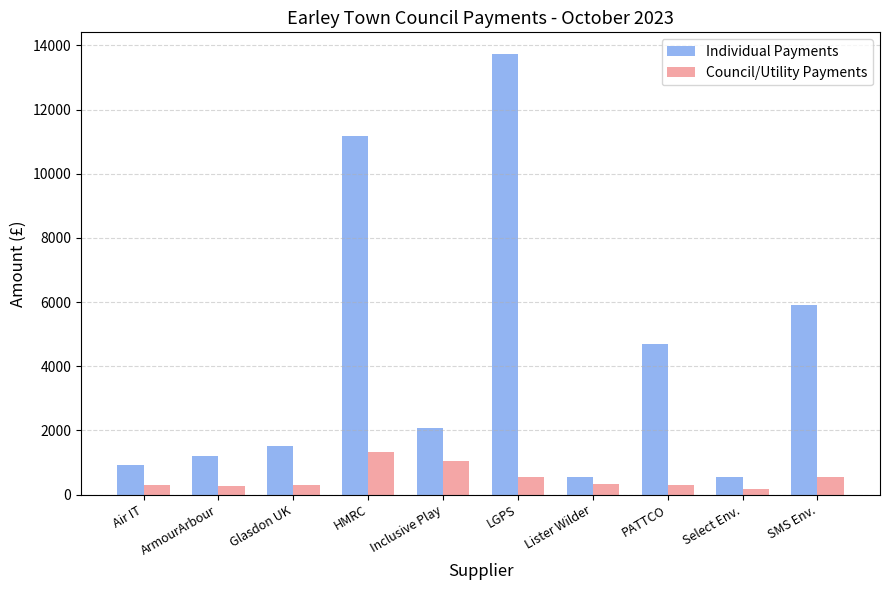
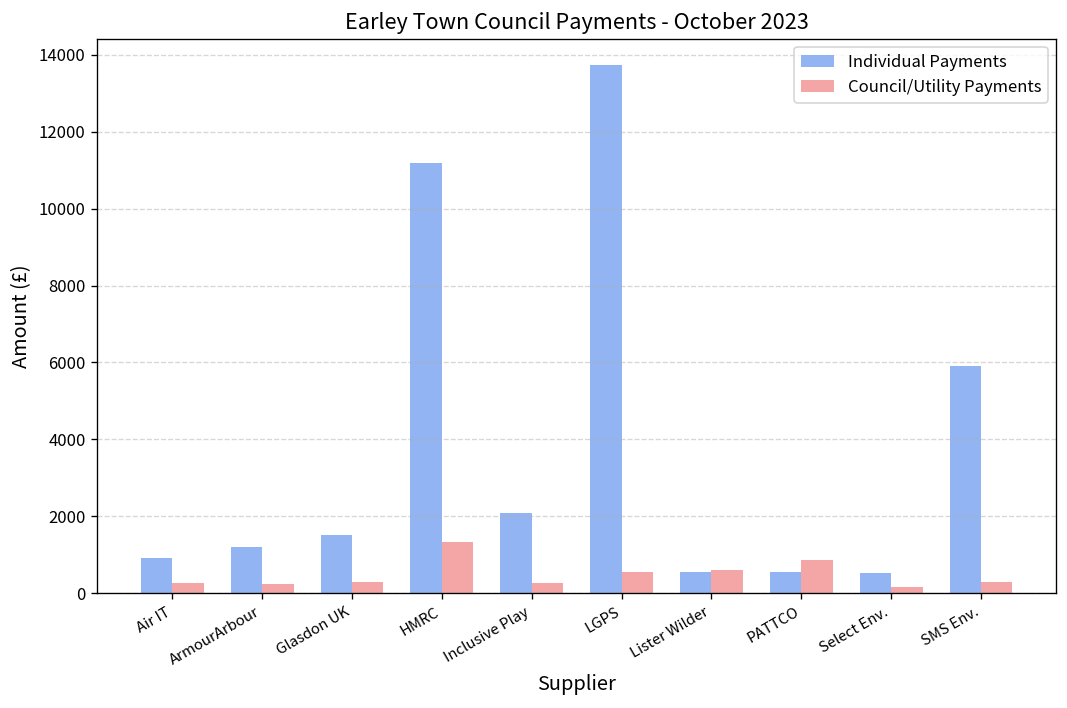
  {
    "Individual Payments": {
      "Air IT": 900,
      "ArmourArbour": 1200,
      "Glasdon UK": 1500,
      "HMRC": 11200,
      "Inclusive Play": 2100,
      "LGPS": 13700,
      "Lister Wilder": 600,
-     "PATTCO": 4700,
+     "PATTCO": 600,
      "Select Env.": 500,
      "SMS Env.": 5900
    },
    "Council/Utility Payments": {
      "Air IT": 300,
      "ArmourArbour": 300,
      "Glasdon UK": 300,
      "HMRC": 1300,
-     "Inclusive Play": 1000,
+     "Inclusive Play": 300,
      "LGPS": 500,
-     "Lister Wilder": 300,
-     "PATTCO": 300,
+     "Lister Wilder": 600,
+     "PATTCO": 900,
      "Select Env.": 200,
-     "SMS Env.": 600
+     "SMS Env.": 300
    }
  }
